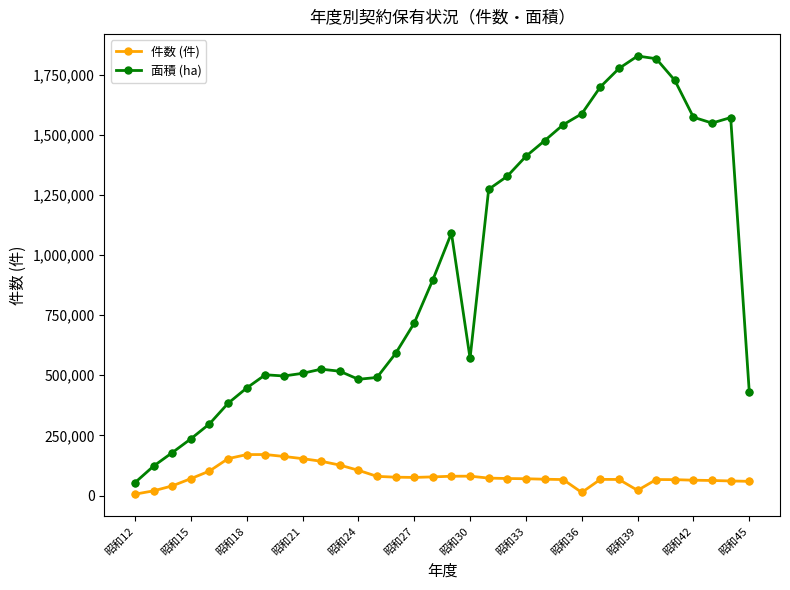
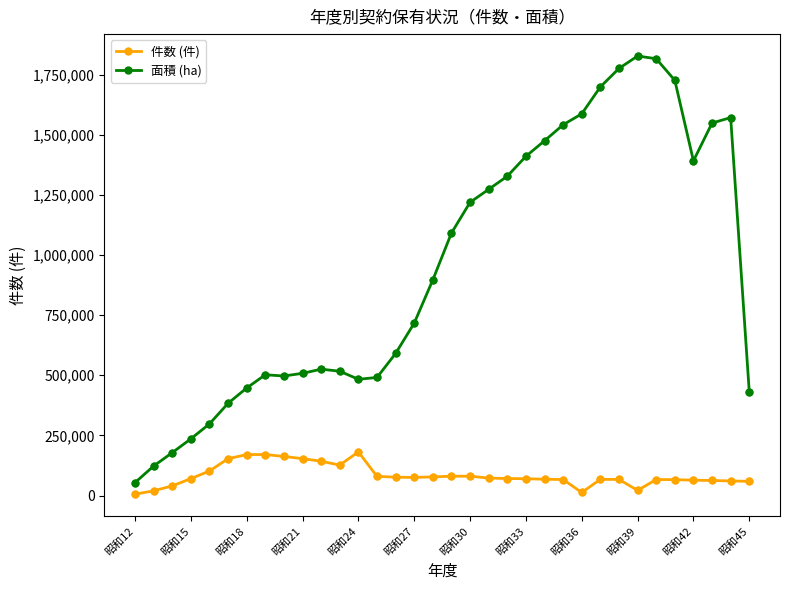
  {
    "件数 (件)": {
      "昭和12": "10,000",
      "昭和15": "70,000",
      "昭和18": "170,000",
      "昭和21": "150,000",
-     "昭和24": "100,000",
+     "昭和24": "180,000",
      "昭和27": "80,000",
      "昭和30": "80,000",
      "昭和33": "70,000",
      "昭和36": "10,000",
      "昭和39": "20,000",
      "昭和42": "60,000",
      "昭和45": "60,000"
    },
    "面積 (ha)": {
      "昭和12": "50,000",
      "昭和15": "240,000",
      "昭和18": "450,000",
      "昭和21": "510,000",
      "昭和24": "480,000",
      "昭和27": "720,000",
-     "昭和30": "570,000",
+     "昭和30": "1,220,000",
      "昭和33": "1,410,000",
      "昭和36": "1,590,000",
      "昭和39": "1,830,000",
-     "昭和42": "1,570,000",
+     "昭和42": "1,390,000",
      "昭和45": "430,000"
    }
  }
